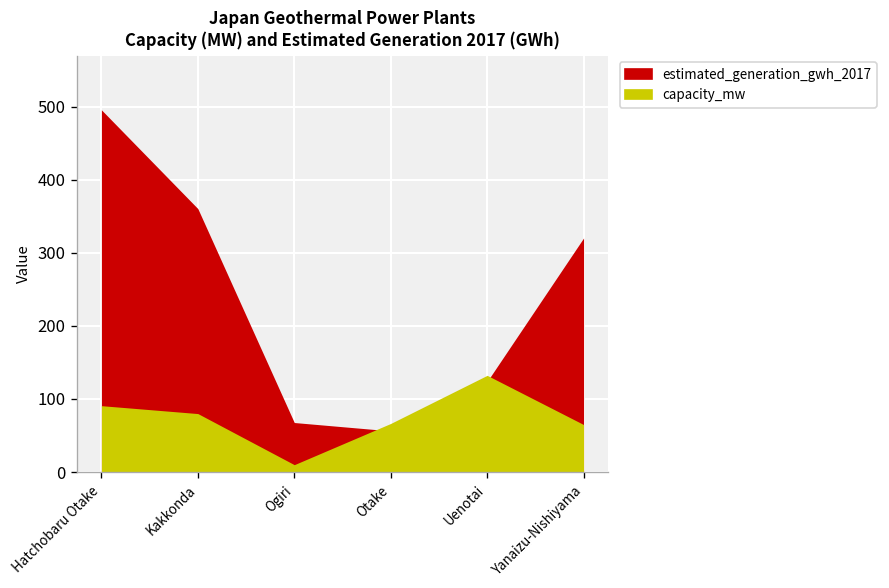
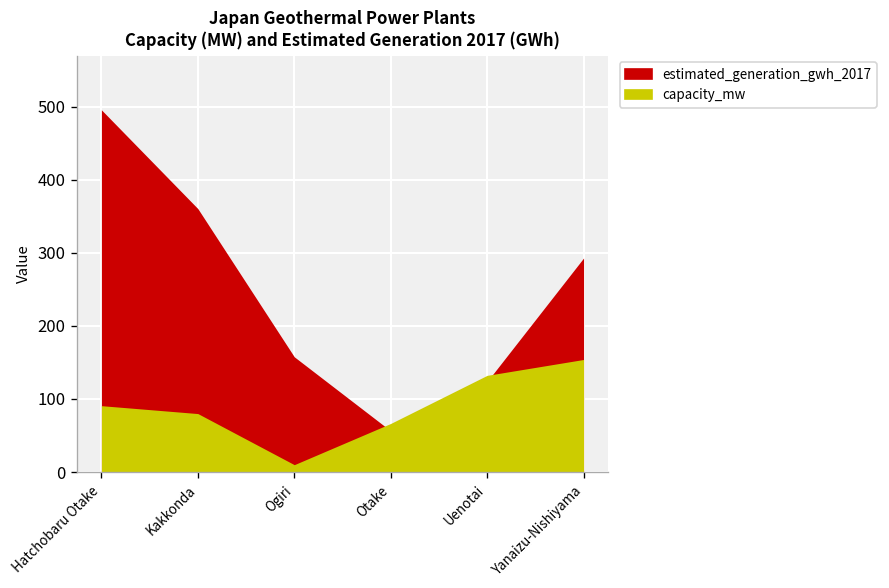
  {
    "estimated_generation_gwh_2017": {
      "Hatchobaru Otake": 500,
      "Kakkonda": 360,
-     "Ogiri": 70,
-     "Yanaizu-Nishiyama": 320
+     "Ogiri": 160,
+     "Yanaizu-Nishiyama": 290
    },
    "capacity_mw": {
      "Hatchobaru Otake": 90,
      "Kakkonda": 80,
      "Ogiri": 10,
      "Otake": 70,
      "Uenotai": 130,
-     "Yanaizu-Nishiyama": 70
+     "Yanaizu-Nishiyama": 150
    }
  }
